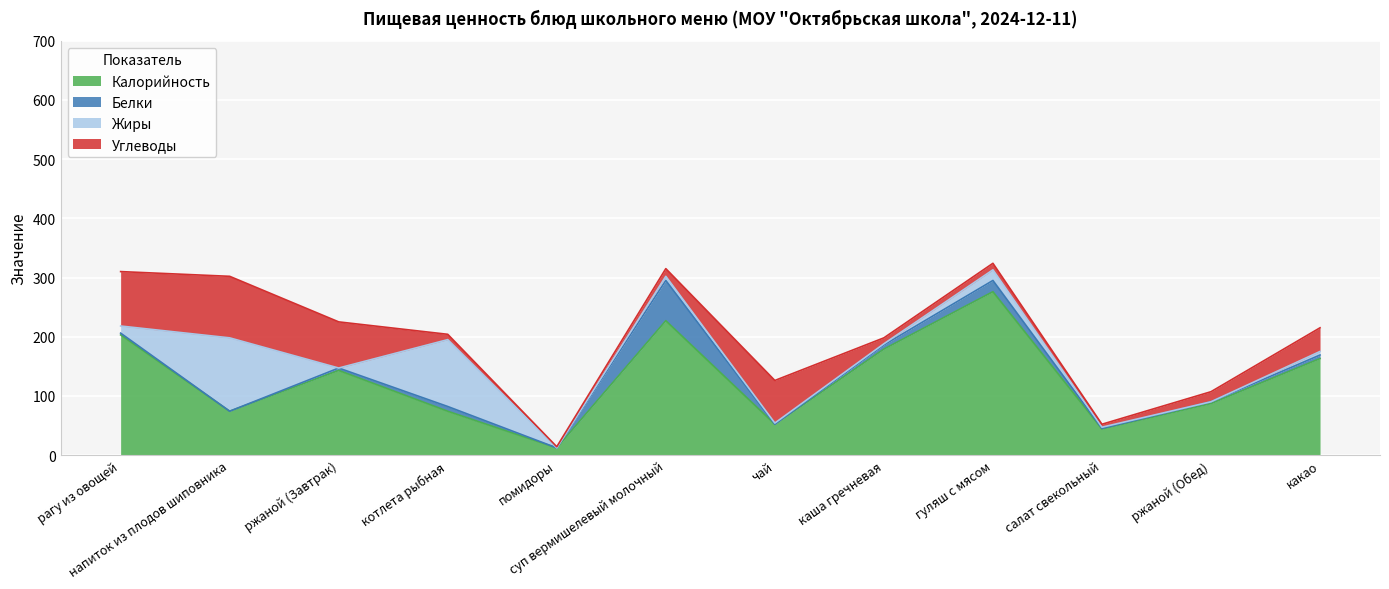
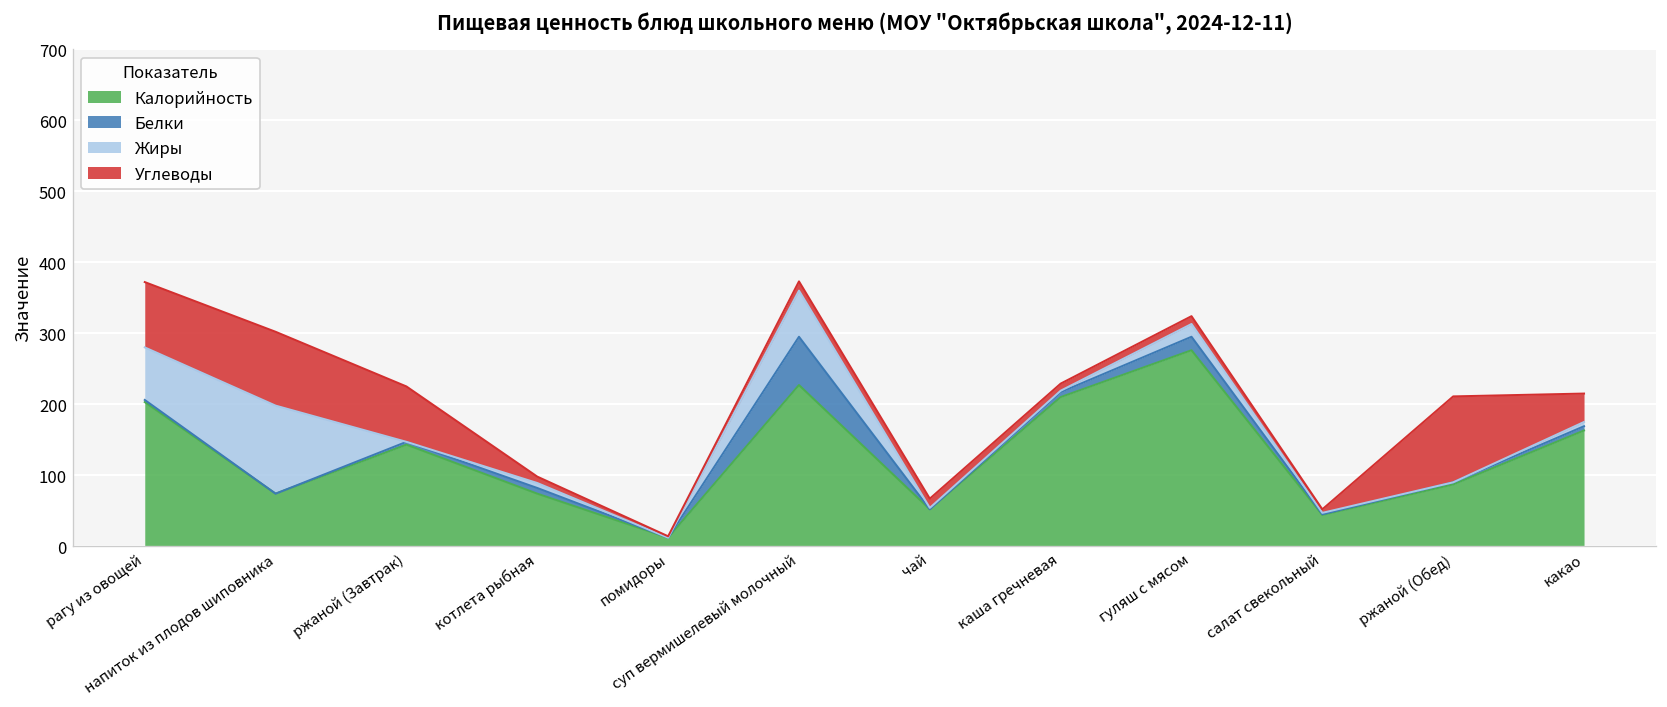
  {
    "Калорийность": {
      "котлета рыбная": 70,
      "суп вермишелевый молочный": 230,
-     "каша гречневая": 180,
+     "каша гречневая": 210,
      "гуляш с мясом": 280,
      "какао": 160
    },
    "Белки": {
      "котлета рыбная": 10,
      "суп вермишелевый молочный": 70,
      "гуляш с мясом": 20,
      "какао": 10
    },
    "Жиры": {
-     "рагу из овощей": 10,
+     "рагу из овощей": 70,
      "напиток из плодов шиповника": 120,
-     "котлета рыбная": 110,
-     "суп вермишелевый молочный": 10,
+     "котлета рыбная": 10,
+     "суп вермишелевый молочный": 70,
      "гуляш с мясом": 20,
      "какао": 10
    },
    "Углеводы": {
      "рагу из овощей": 90,
      "напиток из плодов шиповника": 100,
      "ржаной (Завтрак)": 80,
      "котлета рыбная": 10,
      "суп вермишелевый молочный": 10,
-     "чай": 70,
+     "чай": 10,
      "каша гречневая": 10,
      "гуляш с мясом": 10,
      "салат свекольный": 10,
-     "ржаной (Обед)": 20,
+     "ржаной (Обед)": 120,
      "какао": 40
    }
  }
